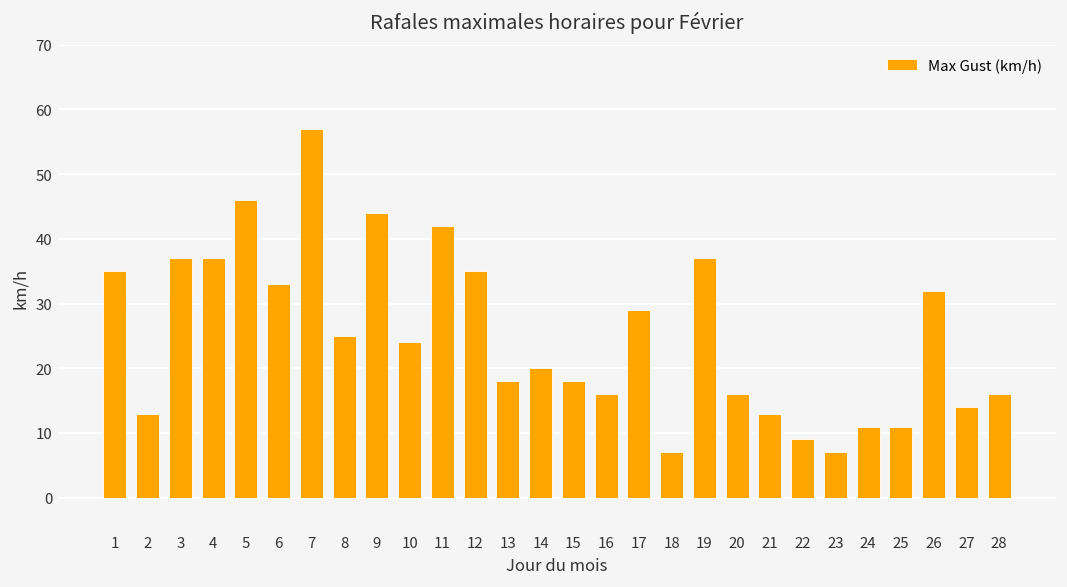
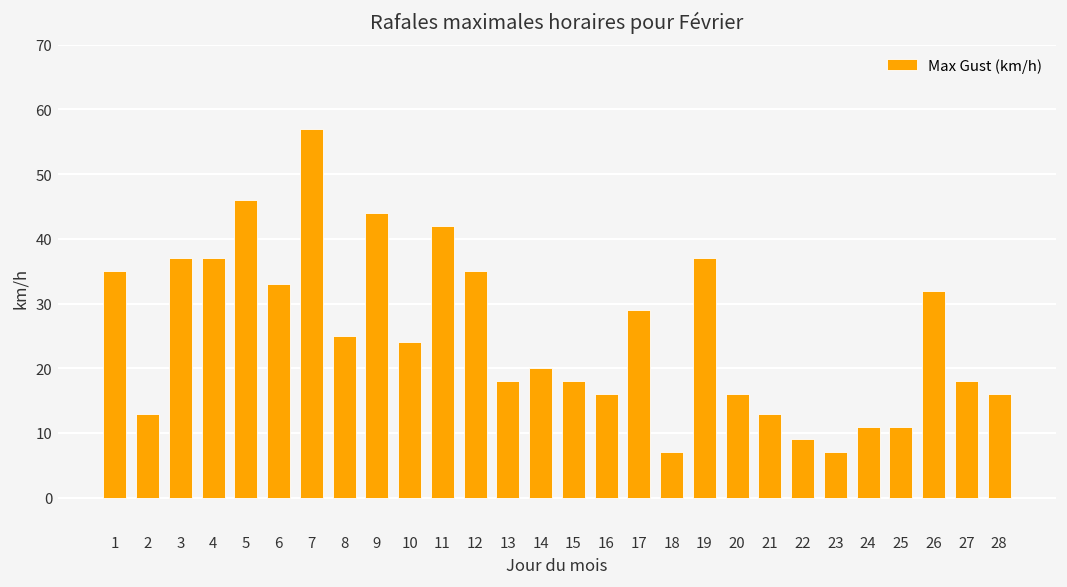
  {
    "1": 35,
    "2": 13,
    "3": 37,
    "4": 37,
    "5": 46,
    "6": 33,
    "7": 57,
    "8": 25,
    "9": 44,
    "10": 24,
    "11": 42,
    "12": 35,
    "13": 18,
    "14": 20,
    "15": 18,
    "16": 16,
    "17": 29,
    "18": 7,
    "19": 37,
    "20": 16,
    "21": 13,
    "22": 9,
    "23": 7,
    "24": 11,
    "25": 11,
    "26": 32,
-   "27": 14,
+   "27": 18,
    "28": 16
  }
